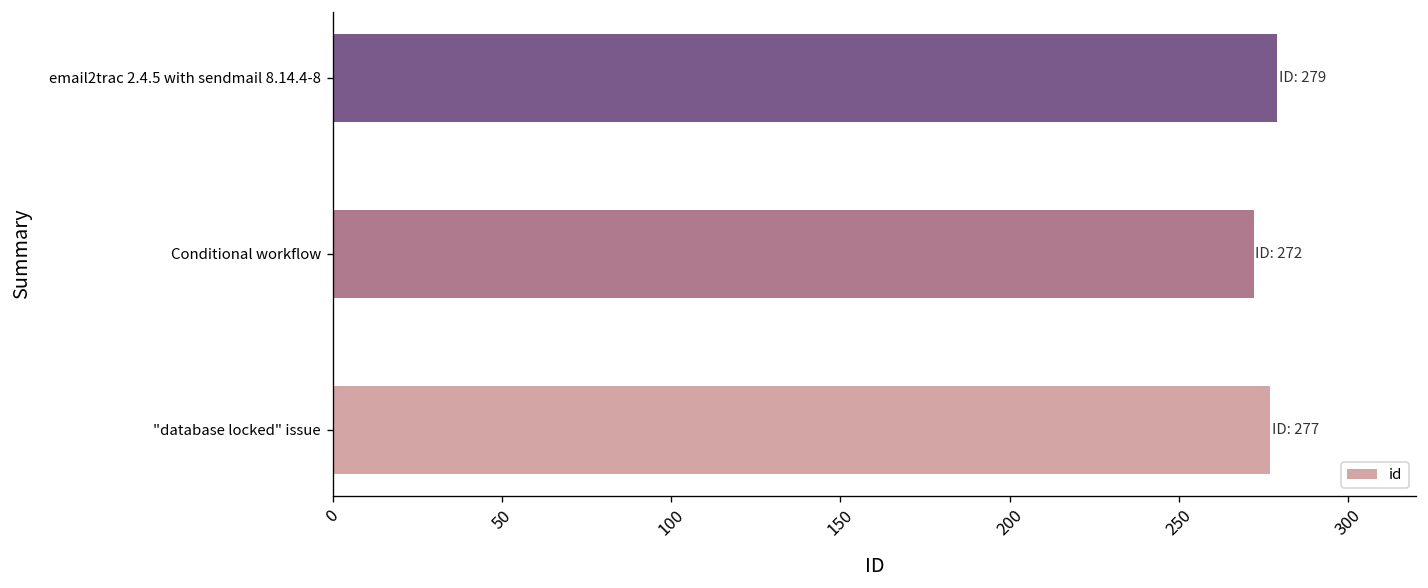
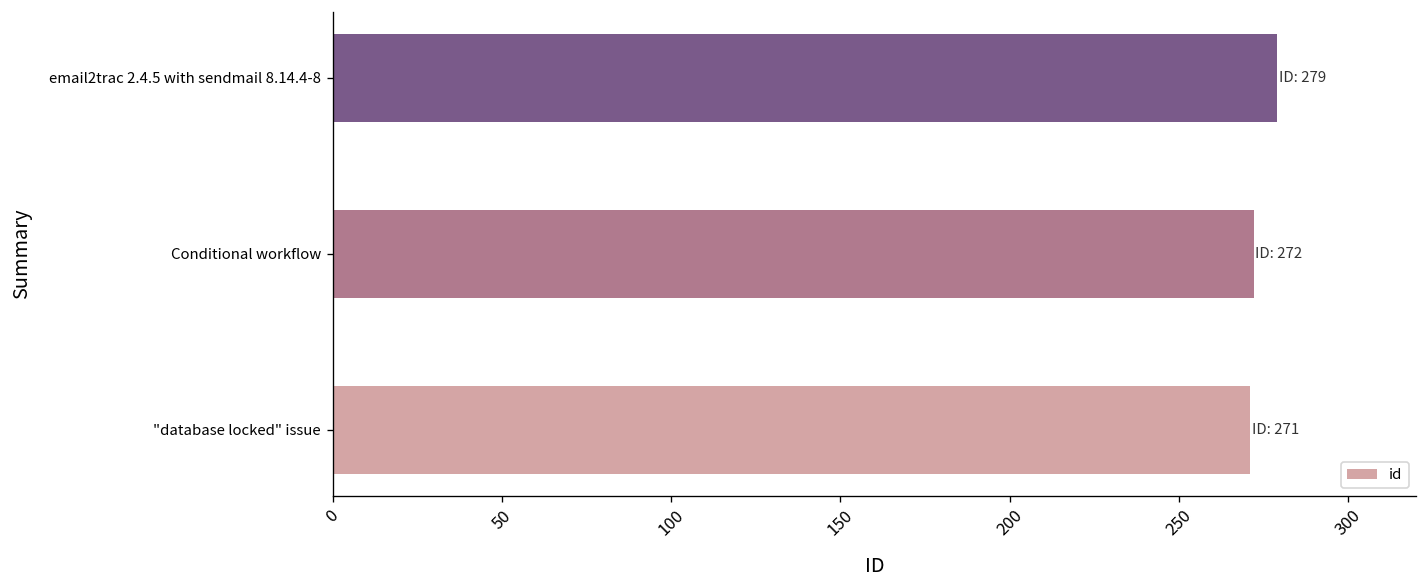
  {
    "email2trac 2.4.5 with sendmail 8.14.4-8": 279,
    "Conditional workflow": 272,
-   "\"database locked\" issue": 277
+   "\"database locked\" issue": 271
  }
